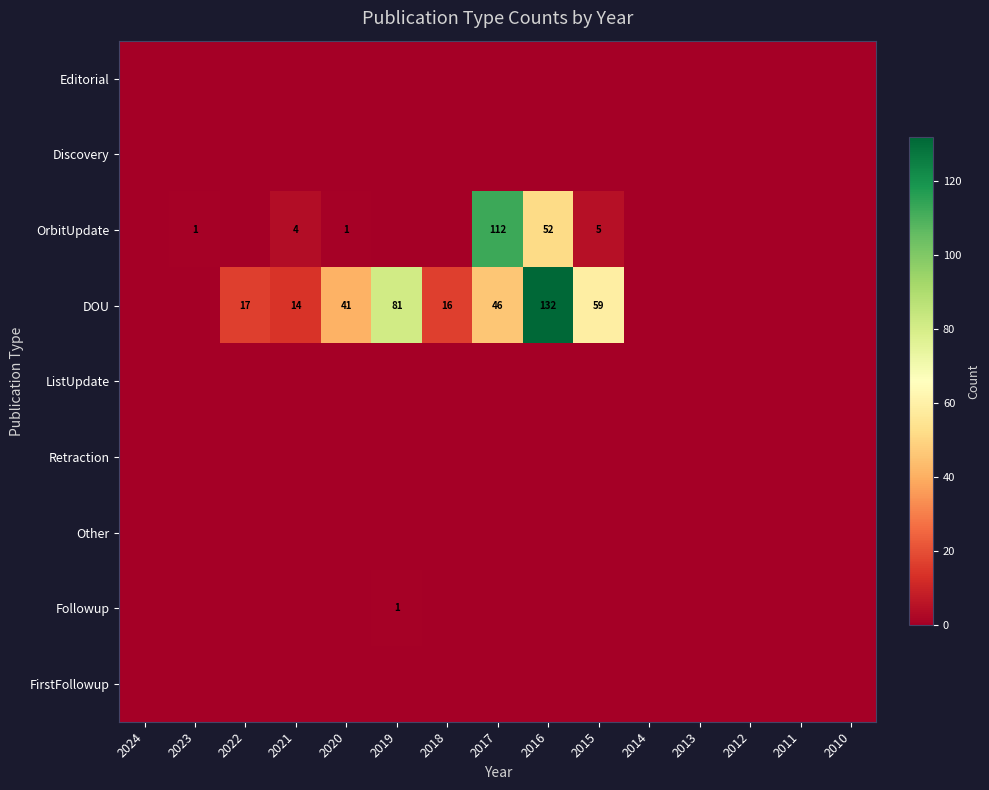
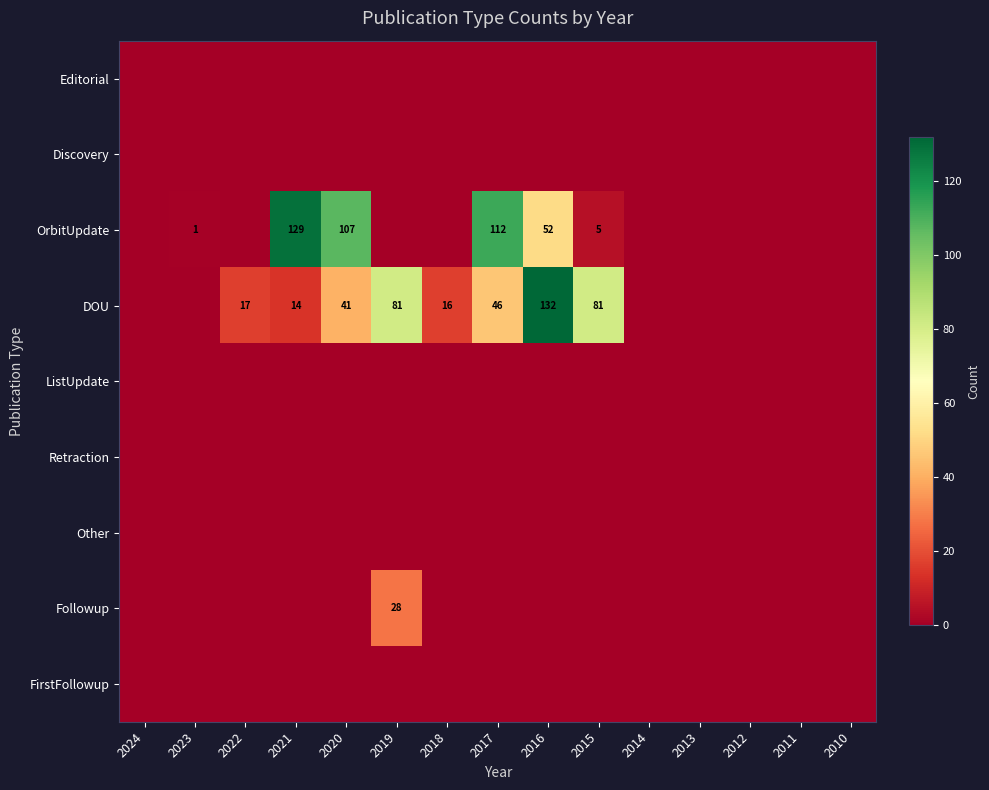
  {
    "OrbitUpdate": {
      "2023": 1,
-     "2021": 4,
-     "2020": 1,
+     "2021": 129,
+     "2020": 107,
      "2017": 112,
      "2016": 52,
      "2015": 5
    },
    "DOU": {
      "2022": 17,
      "2021": 14,
      "2020": 41,
      "2019": 81,
      "2018": 16,
      "2017": 46,
      "2016": 132,
-     "2015": 59
+     "2015": 81
    },
    "Followup": {
-     "2019": 1
+     "2019": 28
    }
  }
